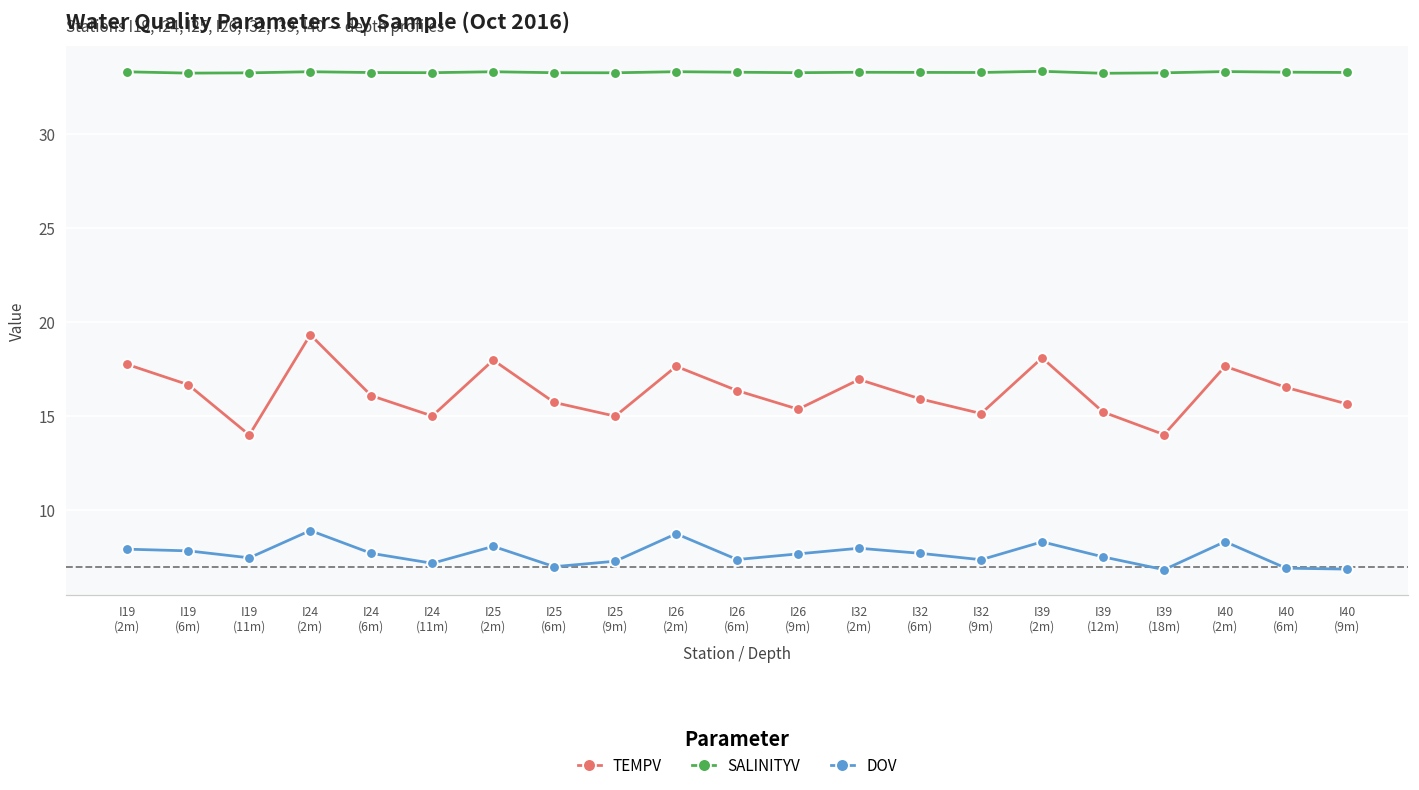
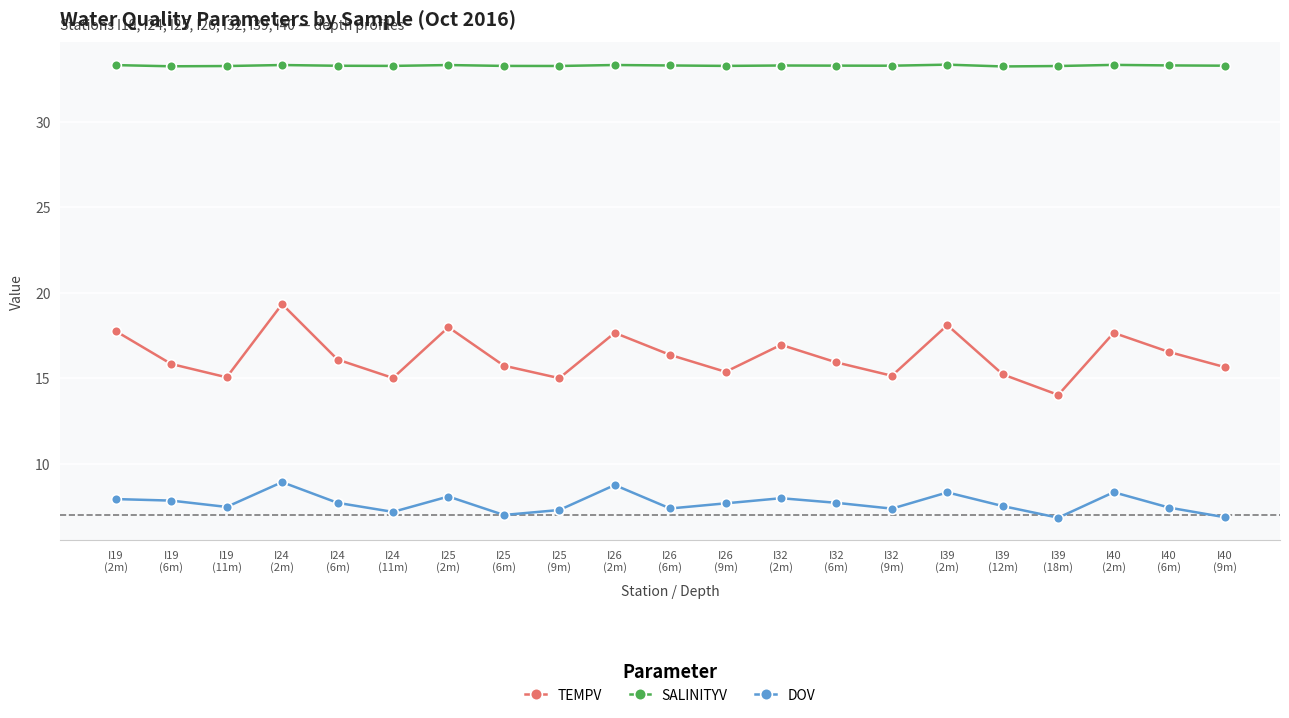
  {
    "TEMPV": {
      "I19 (2m)": 17.8,
-     "I19 (6m)": 16.7,
-     "I19 (11m)": 14.0,
+     "I19 (6m)": 15.8,
+     "I19 (11m)": 15.1,
      "I24 (2m)": 19.3,
      "I24 (6m)": 16.1,
      "I24 (11m)": 15.0,
      "I25 (2m)": 18.0,
      "I25 (6m)": 15.7,
      "I25 (9m)": 15.0,
      "I26 (2m)": 17.7,
      "I26 (6m)": 16.4,
      "I26 (9m)": 15.4,
      "I32 (2m)": 17.0,
      "I32 (6m)": 15.9,
      "I32 (9m)": 15.1,
      "I39 (2m)": 18.1,
      "I39 (12m)": 15.2,
      "I39 (18m)": 14.0,
      "I40 (2m)": 17.7,
      "I40 (6m)": 16.5,
      "I40 (9m)": 15.7
    },
    "SALINITYV": {
      "I19 (2m)": 33.3,
      "I19 (6m)": 33.2,
      "I19 (11m)": 33.3,
      "I24 (2m)": 33.3,
      "I24 (6m)": 33.3,
      "I24 (11m)": 33.3,
      "I25 (2m)": 33.3,
      "I25 (6m)": 33.3,
      "I25 (9m)": 33.3,
      "I26 (2m)": 33.3,
      "I26 (6m)": 33.3,
      "I26 (9m)": 33.3,
      "I32 (2m)": 33.3,
      "I32 (6m)": 33.3,
      "I32 (9m)": 33.3,
      "I39 (2m)": 33.3,
      "I39 (12m)": 33.2,
      "I39 (18m)": 33.3,
      "I40 (2m)": 33.3,
      "I40 (6m)": 33.3,
      "I40 (9m)": 33.3
    },
    "DOV": {
      "I19 (2m)": 7.9,
      "I19 (6m)": 7.8,
      "I19 (11m)": 7.5,
      "I24 (2m)": 8.9,
      "I24 (6m)": 7.7,
      "I24 (11m)": 7.2,
      "I25 (2m)": 8.1,
      "I25 (6m)": 7.0,
      "I25 (9m)": 7.3,
      "I26 (2m)": 8.8,
      "I26 (6m)": 7.4,
      "I26 (9m)": 7.7,
      "I32 (2m)": 8.0,
      "I32 (6m)": 7.7,
      "I32 (9m)": 7.4,
      "I39 (2m)": 8.3,
      "I39 (12m)": 7.5,
      "I39 (18m)": 6.8,
      "I40 (2m)": 8.3,
-     "I40 (6m)": 6.9,
+     "I40 (6m)": 7.4,
      "I40 (9m)": 6.9
    }
  }
